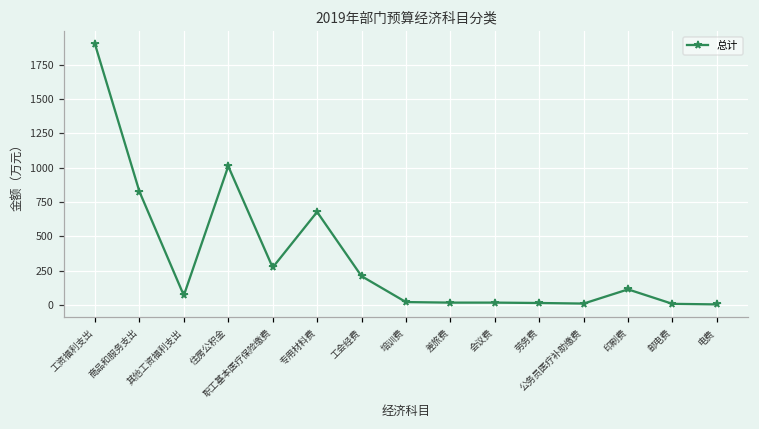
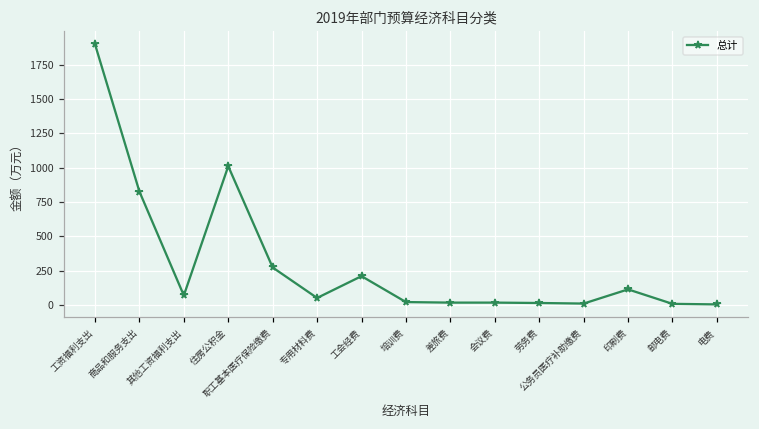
  {
    "工资福利支出": 1900,
    "商品和服务支出": 830,
    "其他工资福利支出": 70,
    "住房公积金": 1010,
    "职工基本医疗保险缴费": 270,
-   "专用材料费": 680,
+   "专用材料费": 50,
    "工会经费": 210,
    "培训费": 20,
    "差旅费": 20,
    "会议费": 20,
    "劳务费": 10,
    "公务员医疗补助缴费": 10,
    "印刷费": 110,
    "邮电费": 10,
    "电费": 0
  }
